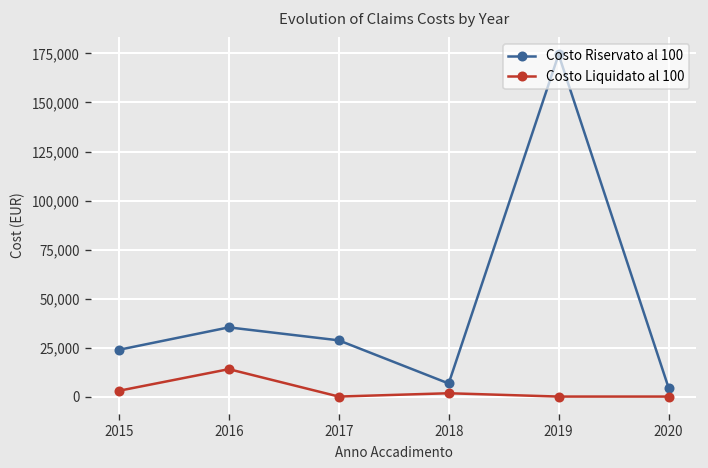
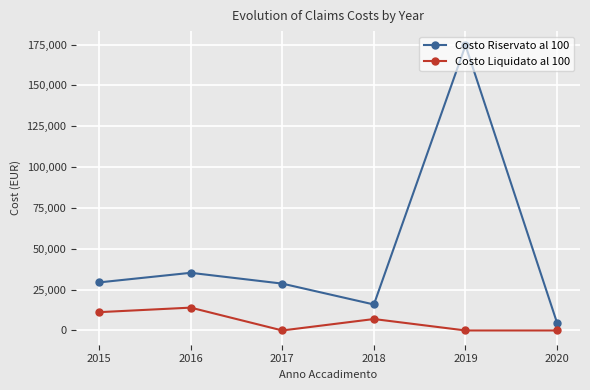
  {
    "Costo Riservato al 100": {
-     "2015": "24,000",
+     "2015": "29,000",
      "2016": "35,000",
      "2017": "29,000",
-     "2018": "7,000",
+     "2018": "16,000",
      "2020": "5,000"
    },
    "Costo Liquidato al 100": {
-     "2015": "3,000",
+     "2015": "11,000",
      "2016": "14,000",
      "2017": "0",
-     "2018": "2,000",
+     "2018": "7,000",
      "2019": "0",
      "2020": "0"
    }
  }
